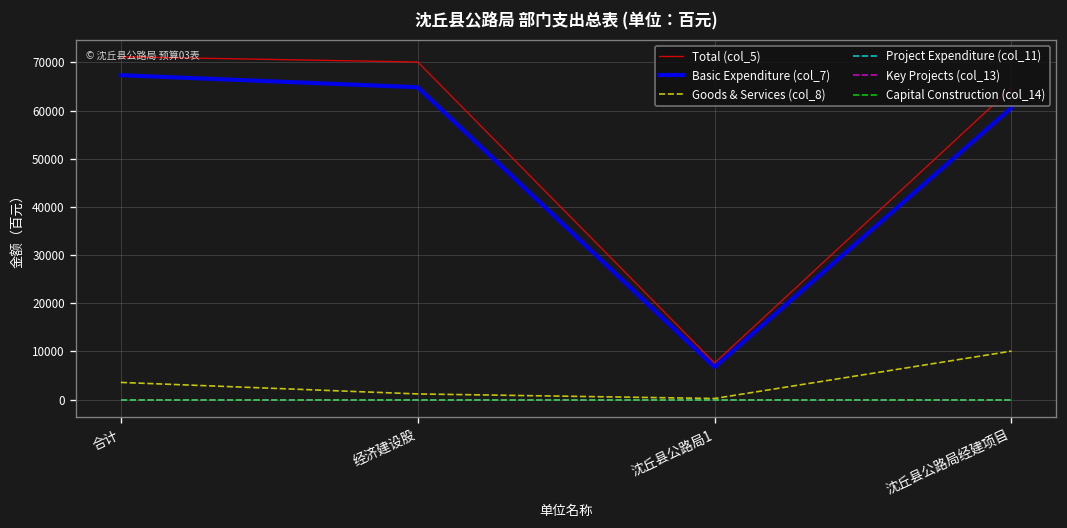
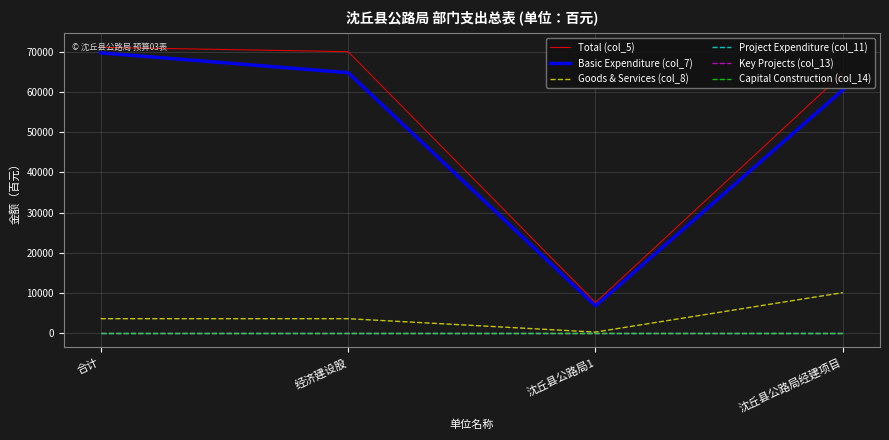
  {
    "Total (col_5)": {
      "合计": 71000,
      "经济建设股": 70000,
      "沈丘县公路局1": 8000
    },
    "Basic Expenditure (col_7)": {
-     "合计": 67000,
+     "合计": 70000,
      "经济建设股": 65000,
      "沈丘县公路局1": 7000,
      "沈丘县公路局经建项目": 61000
    },
    "Goods & Services (col_8)": {
      "合计": 4000,
-     "经济建设股": 1000,
+     "经济建设股": 4000,
      "沈丘县公路局经建项目": 10000
    },
    "Capital Construction (col_14)": {
      "合计": 0,
      "经济建设股": 0,
      "沈丘县公路局经建项目": 0
    }
  }
